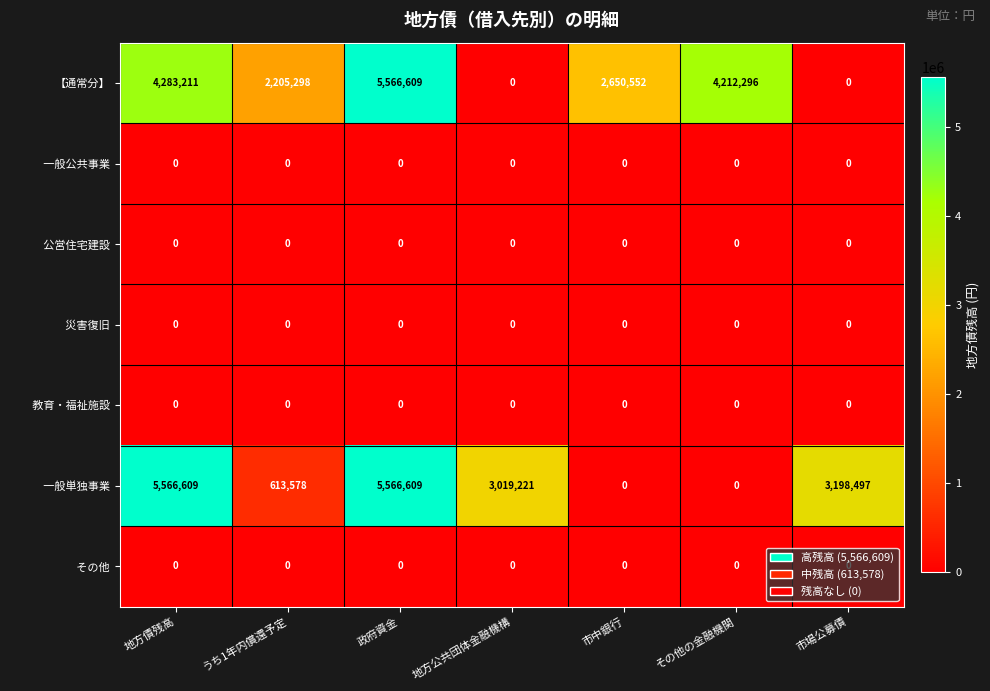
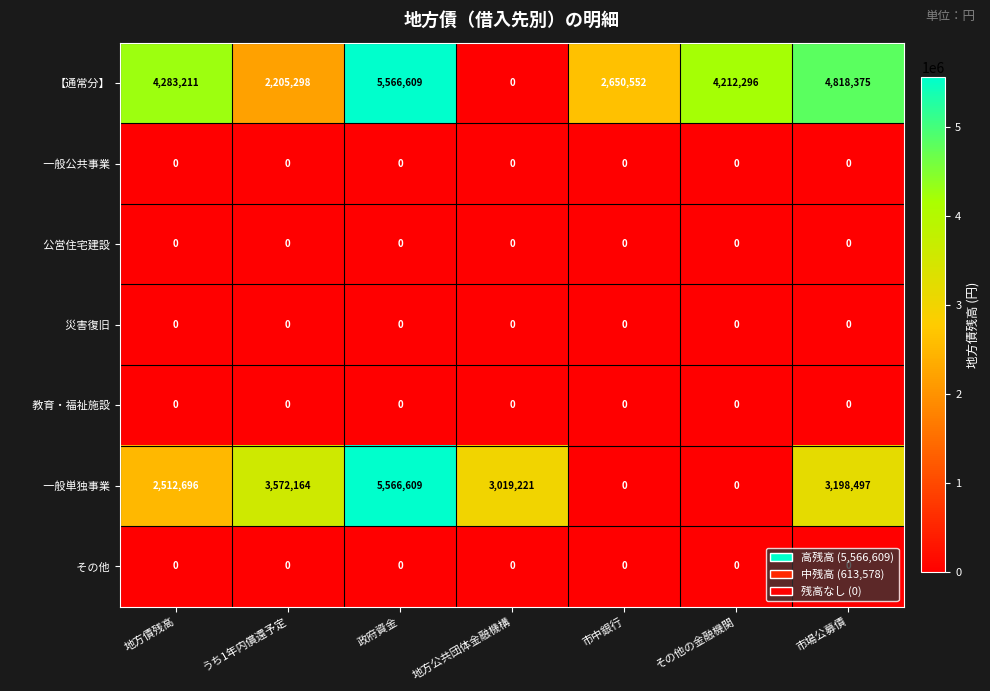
  {
    "【通常分】": {
      "地方債残高": "4,283,211",
      "うち1年内償還予定": "2,205,298",
      "政府資金": "5,566,609",
      "地方公共団体金融機構": "0",
      "市中銀行": "2,650,552",
      "その他の金融機関": "4,212,296",
-     "市場公募債": "0"
+     "市場公募債": "4,818,375"
    },
    "一般公共事業": {
      "地方債残高": "0",
      "うち1年内償還予定": "0",
      "政府資金": "0",
      "地方公共団体金融機構": "0",
      "市中銀行": "0",
      "その他の金融機関": "0",
      "市場公募債": "0"
    },
    "公営住宅建設": {
      "地方債残高": "0",
      "うち1年内償還予定": "0",
      "政府資金": "0",
      "地方公共団体金融機構": "0",
      "市中銀行": "0",
      "その他の金融機関": "0",
      "市場公募債": "0"
    },
    "災害復旧": {
      "地方債残高": "0",
      "うち1年内償還予定": "0",
      "政府資金": "0",
      "地方公共団体金融機構": "0",
      "市中銀行": "0",
      "その他の金融機関": "0",
      "市場公募債": "0"
    },
    "教育・福祉施設": {
      "地方債残高": "0",
      "うち1年内償還予定": "0",
      "政府資金": "0",
      "地方公共団体金融機構": "0",
      "市中銀行": "0",
      "その他の金融機関": "0",
      "市場公募債": "0"
    },
    "一般単独事業": {
-     "地方債残高": "5,566,609",
-     "うち1年内償還予定": "613,578",
+     "地方債残高": "2,512,696",
+     "うち1年内償還予定": "3,572,164",
      "政府資金": "5,566,609",
      "地方公共団体金融機構": "3,019,221",
      "市中銀行": "0",
      "その他の金融機関": "0",
      "市場公募債": "3,198,497"
    },
    "その他": {
      "地方債残高": "0",
      "うち1年内償還予定": "0",
      "政府資金": "0",
      "地方公共団体金融機構": "0",
      "市中銀行": "0",
      "その他の金融機関": "0"
    }
  }
